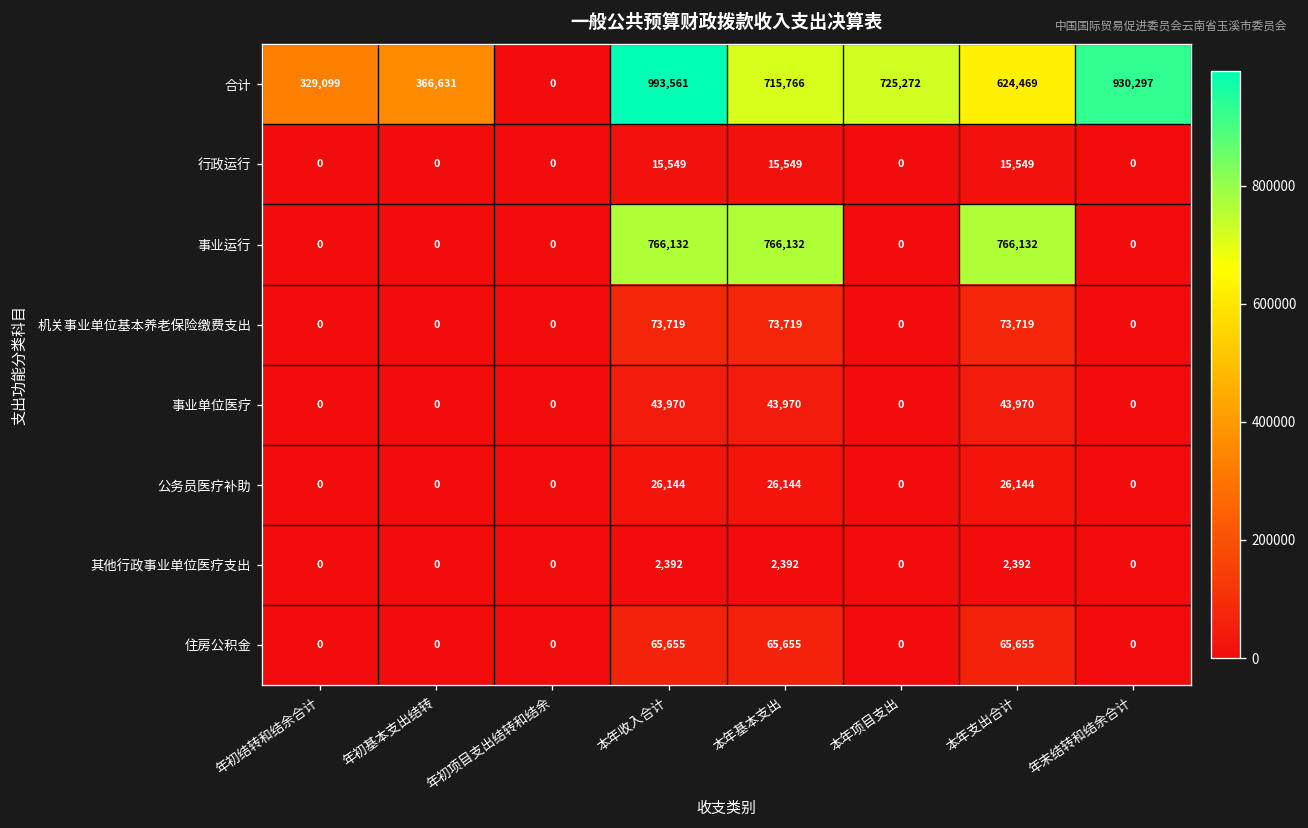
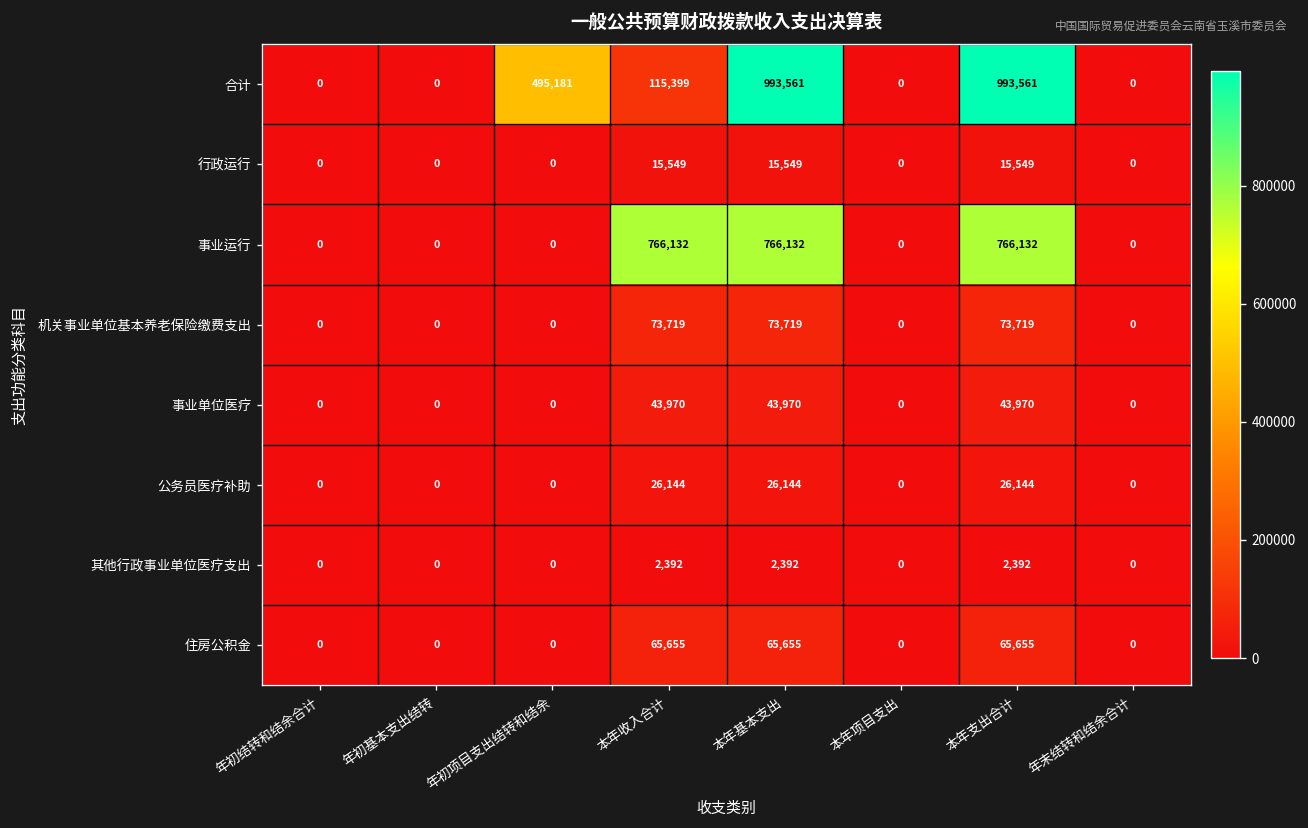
  {
    "合计": {
-     "年初结转和结余合计": "329,099",
-     "年初基本支出结转": "366,631",
-     "年初项目支出结转和结余": "0",
-     "本年收入合计": "993,561",
-     "本年基本支出": "715,766",
-     "本年项目支出": "725,272",
-     "本年支出合计": "624,469",
-     "年末结转和结余合计": "930,297"
+     "年初结转和结余合计": "0",
+     "年初基本支出结转": "0",
+     "年初项目支出结转和结余": "495,181",
+     "本年收入合计": "115,399",
+     "本年基本支出": "993,561",
+     "本年项目支出": "0",
+     "本年支出合计": "993,561",
+     "年末结转和结余合计": "0"
    },
    "行政运行": {
      "年初结转和结余合计": "0",
      "年初基本支出结转": "0",
      "年初项目支出结转和结余": "0",
      "本年收入合计": "15,549",
      "本年基本支出": "15,549",
      "本年项目支出": "0",
      "本年支出合计": "15,549",
      "年末结转和结余合计": "0"
    },
    "事业运行": {
      "年初结转和结余合计": "0",
      "年初基本支出结转": "0",
      "年初项目支出结转和结余": "0",
      "本年收入合计": "766,132",
      "本年基本支出": "766,132",
      "本年项目支出": "0",
      "本年支出合计": "766,132",
      "年末结转和结余合计": "0"
    },
    "机关事业单位基本养老保险缴费支出": {
      "年初结转和结余合计": "0",
      "年初基本支出结转": "0",
      "年初项目支出结转和结余": "0",
      "本年收入合计": "73,719",
      "本年基本支出": "73,719",
      "本年项目支出": "0",
      "本年支出合计": "73,719",
      "年末结转和结余合计": "0"
    },
    "事业单位医疗": {
      "年初结转和结余合计": "0",
      "年初基本支出结转": "0",
      "年初项目支出结转和结余": "0",
      "本年收入合计": "43,970",
      "本年基本支出": "43,970",
      "本年项目支出": "0",
      "本年支出合计": "43,970",
      "年末结转和结余合计": "0"
    },
    "公务员医疗补助": {
      "年初结转和结余合计": "0",
      "年初基本支出结转": "0",
      "年初项目支出结转和结余": "0",
      "本年收入合计": "26,144",
      "本年基本支出": "26,144",
      "本年项目支出": "0",
      "本年支出合计": "26,144",
      "年末结转和结余合计": "0"
    },
    "其他行政事业单位医疗支出": {
      "年初结转和结余合计": "0",
      "年初基本支出结转": "0",
      "年初项目支出结转和结余": "0",
      "本年收入合计": "2,392",
      "本年基本支出": "2,392",
      "本年项目支出": "0",
      "本年支出合计": "2,392",
      "年末结转和结余合计": "0"
    },
    "住房公积金": {
      "年初结转和结余合计": "0",
      "年初基本支出结转": "0",
      "年初项目支出结转和结余": "0",
      "本年收入合计": "65,655",
      "本年基本支出": "65,655",
      "本年项目支出": "0",
      "本年支出合计": "65,655",
      "年末结转和结余合计": "0"
    }
  }
